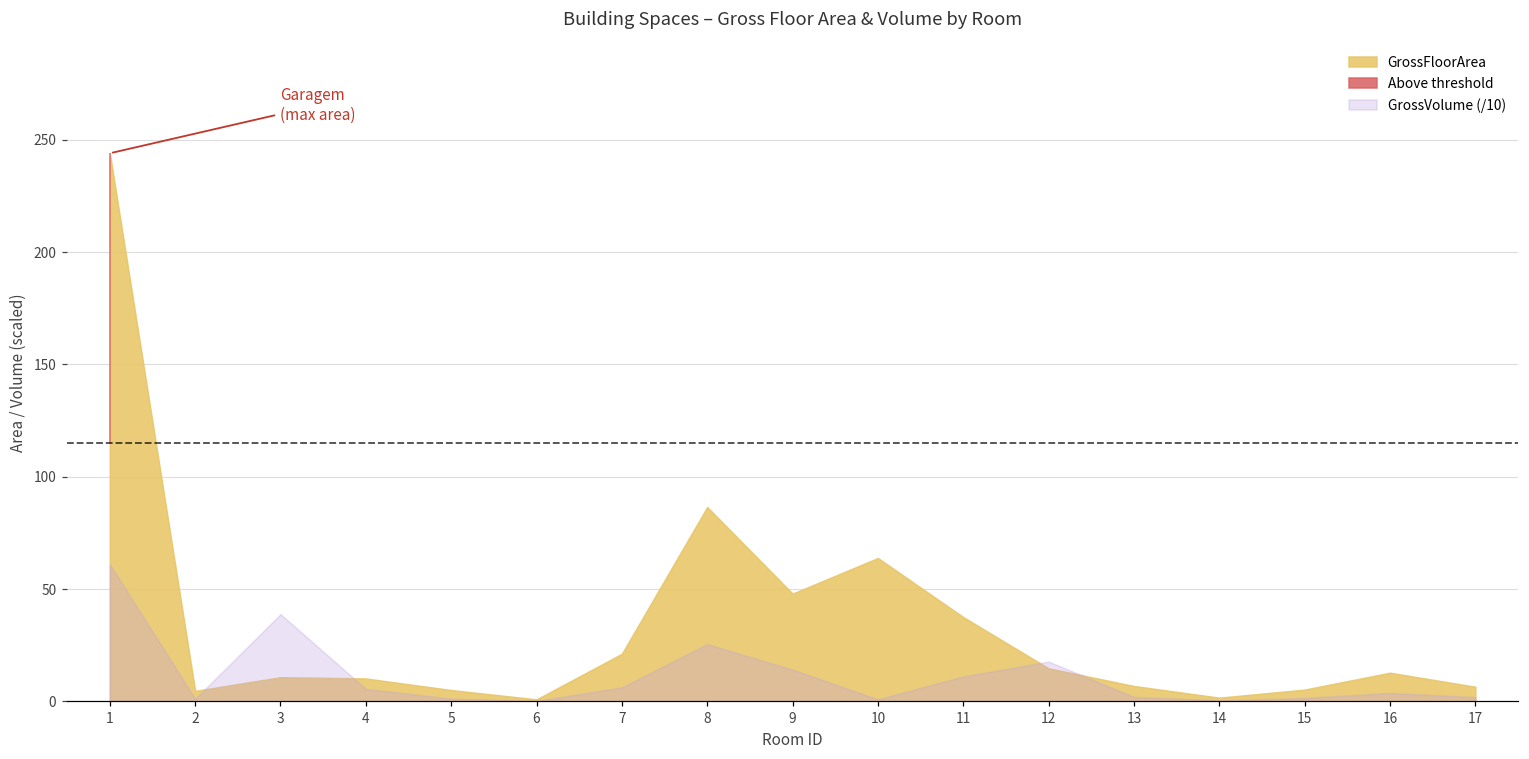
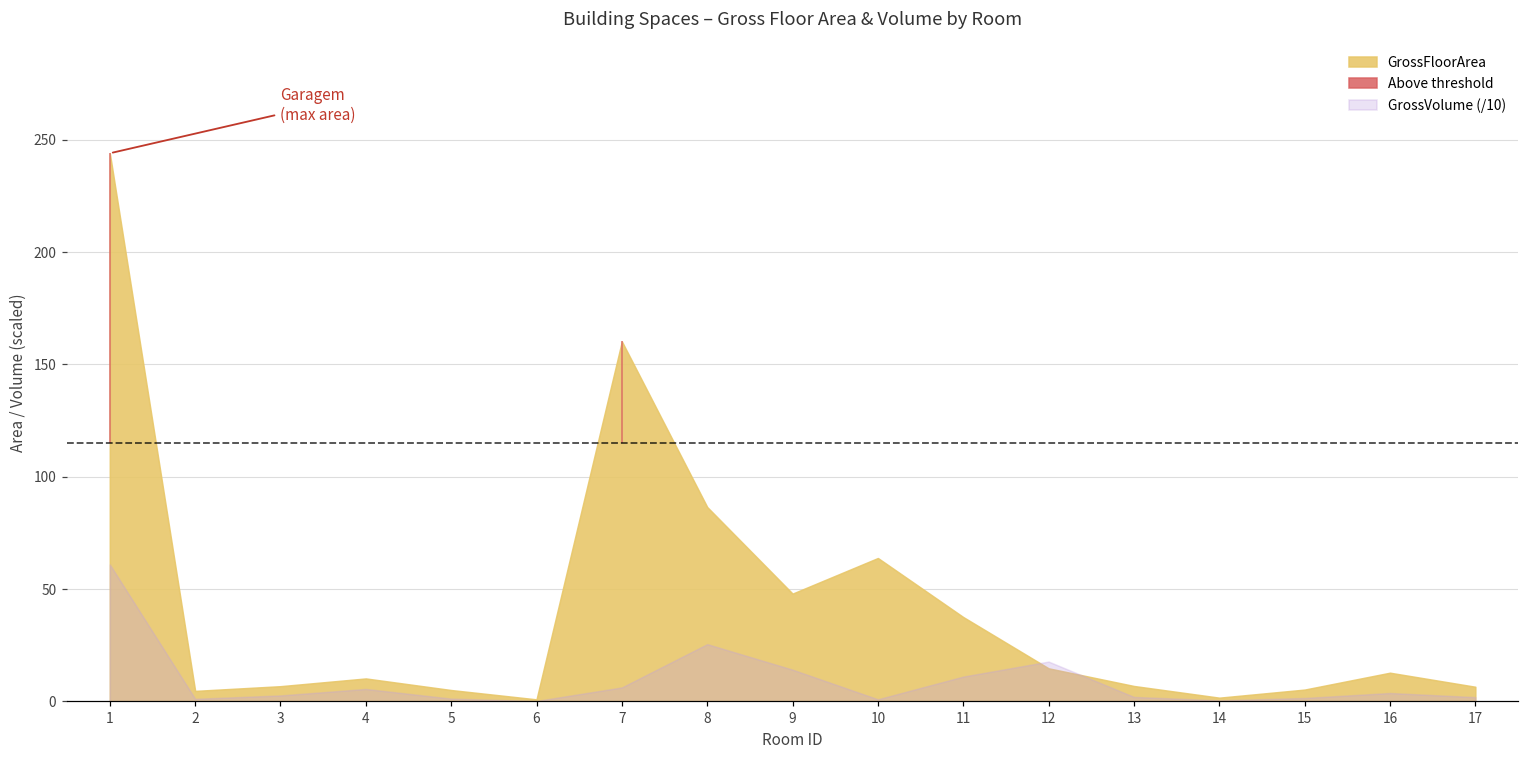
  {
    "GrossFloorArea": {
      "1": 244,
      "2": 5,
-     "3": 11,
+     "3": 7,
      "4": 10,
      "5": 5,
-     "7": 21,
+     "7": 160,
      "8": 87,
      "9": 48,
      "10": 64,
      "11": 38,
      "12": 15,
      "13": 7,
      "15": 5,
      "16": 13,
      "17": 7
    },
    "GrossVolume (/10)": {
      "1": 61,
-     "3": 39,
+     "3": 3,
      "4": 6,
      "5": 1,
      "7": 6,
      "8": 26,
      "9": 14,
      "11": 11,
      "12": 18,
      "13": 2,
      "15": 2,
      "16": 4,
      "17": 2
    }
  }
